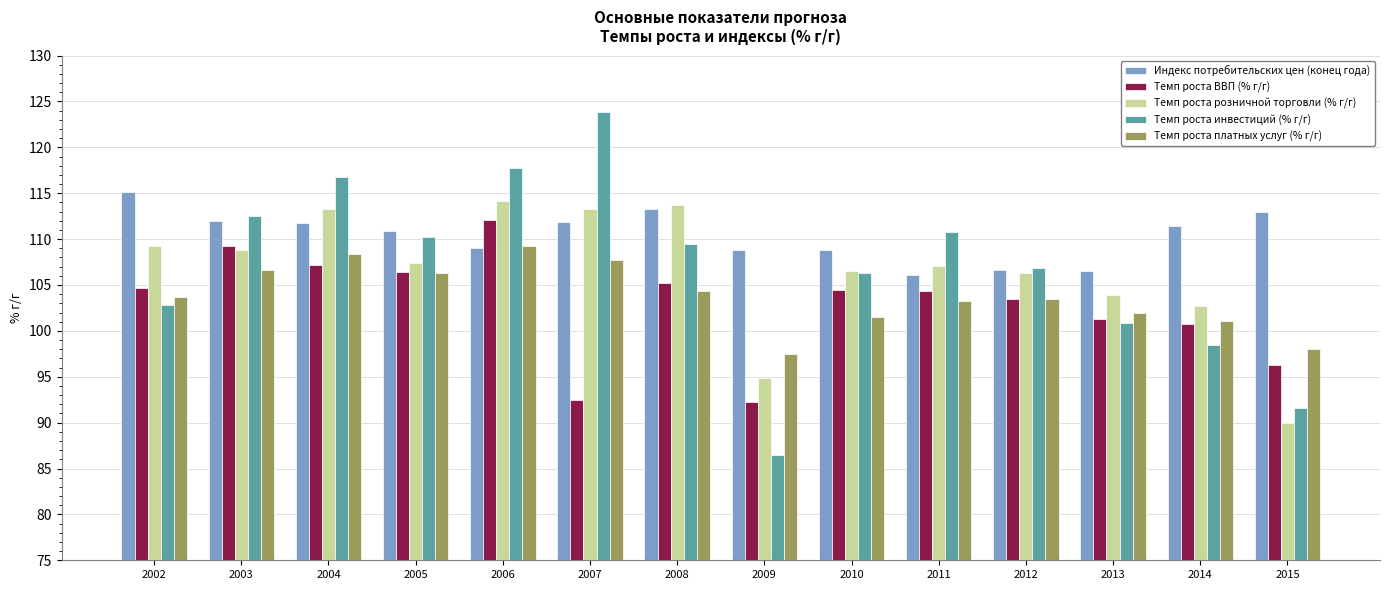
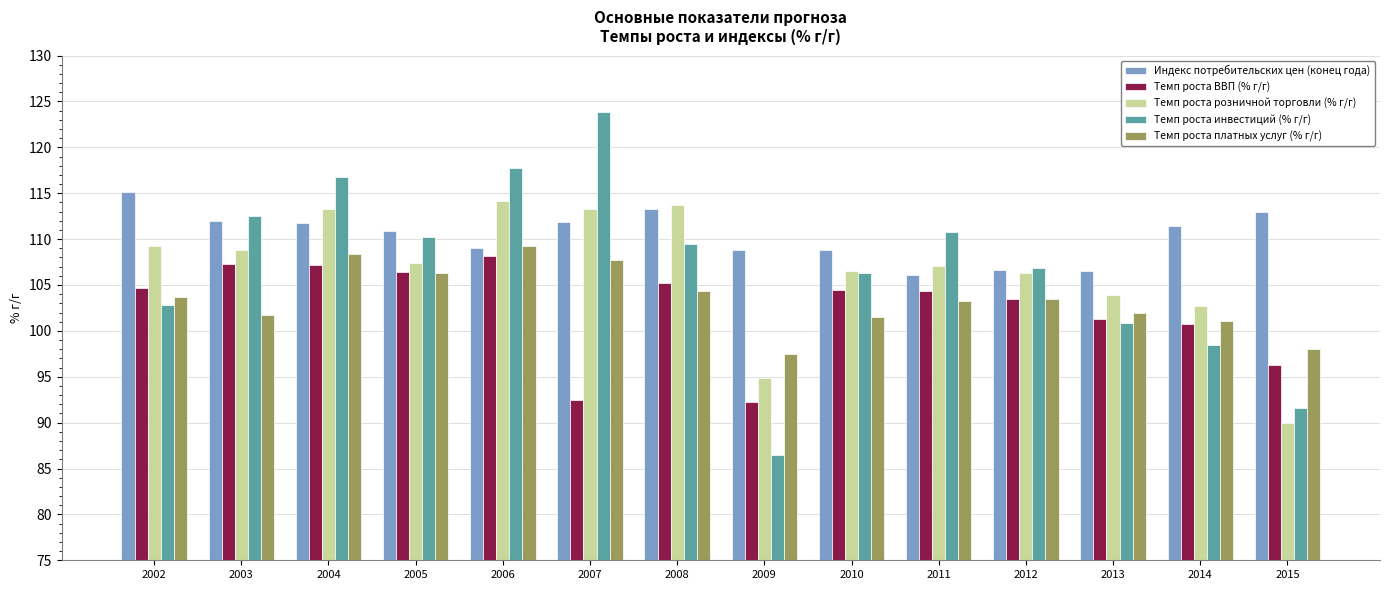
  {
    "Темп роста ВВП (% г/г)": {
      "2002": 105,
-     "2003": 109,
+     "2003": 107,
      "2004": 107,
      "2005": 106,
-     "2006": 112,
+     "2006": 108,
      "2007": 92,
      "2008": 105,
      "2009": 92,
      "2010": 105,
      "2011": 104,
      "2012": 104,
      "2013": 101,
      "2014": 101,
      "2015": 96
    },
    "Темп роста розничной торговли (% г/г)": {
      "2002": 109,
      "2003": 109,
      "2004": 113,
      "2005": 107,
      "2006": 114,
      "2007": 113,
      "2008": 114,
      "2009": 95,
      "2010": 107,
      "2011": 107,
      "2012": 106,
      "2013": 104,
      "2014": 103,
      "2015": 90
    },
    "Темп роста платных услуг (% г/г)": {
      "2002": 104,
-     "2003": 107,
+     "2003": 102,
      "2004": 108,
      "2005": 106,
      "2006": 109,
      "2007": 108,
      "2008": 104,
      "2009": 98,
      "2010": 102,
      "2011": 103,
      "2012": 104,
      "2013": 102,
      "2014": 101,
      "2015": 98
    }
  }
